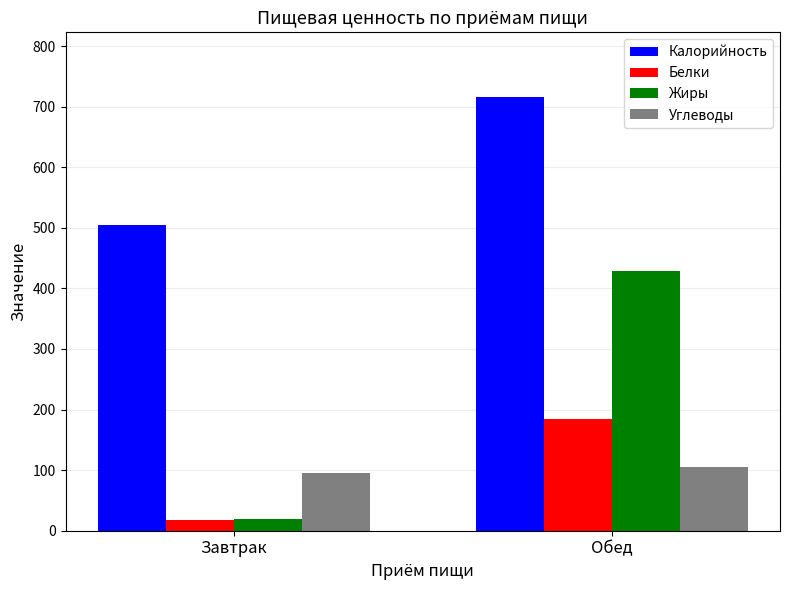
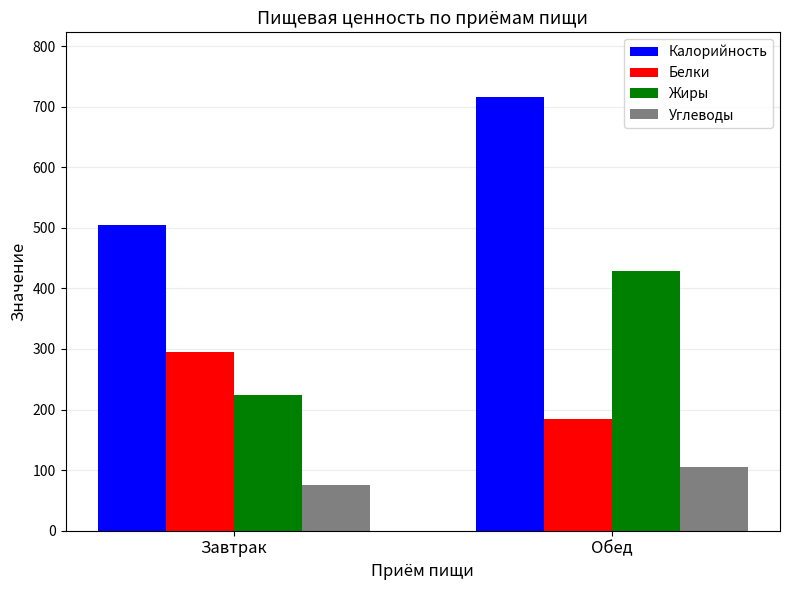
  {
    "Калорийность": {
      "Завтрак": 500,
      "Обед": 720
    },
    "Белки": {
-     "Завтрак": 20,
+     "Завтрак": 300,
      "Обед": 180
    },
    "Жиры": {
-     "Завтрак": 20,
+     "Завтрак": 220,
      "Обед": 430
    },
    "Углеводы": {
-     "Завтрак": 100,
+     "Завтрак": 80,
      "Обед": 100
    }
  }
